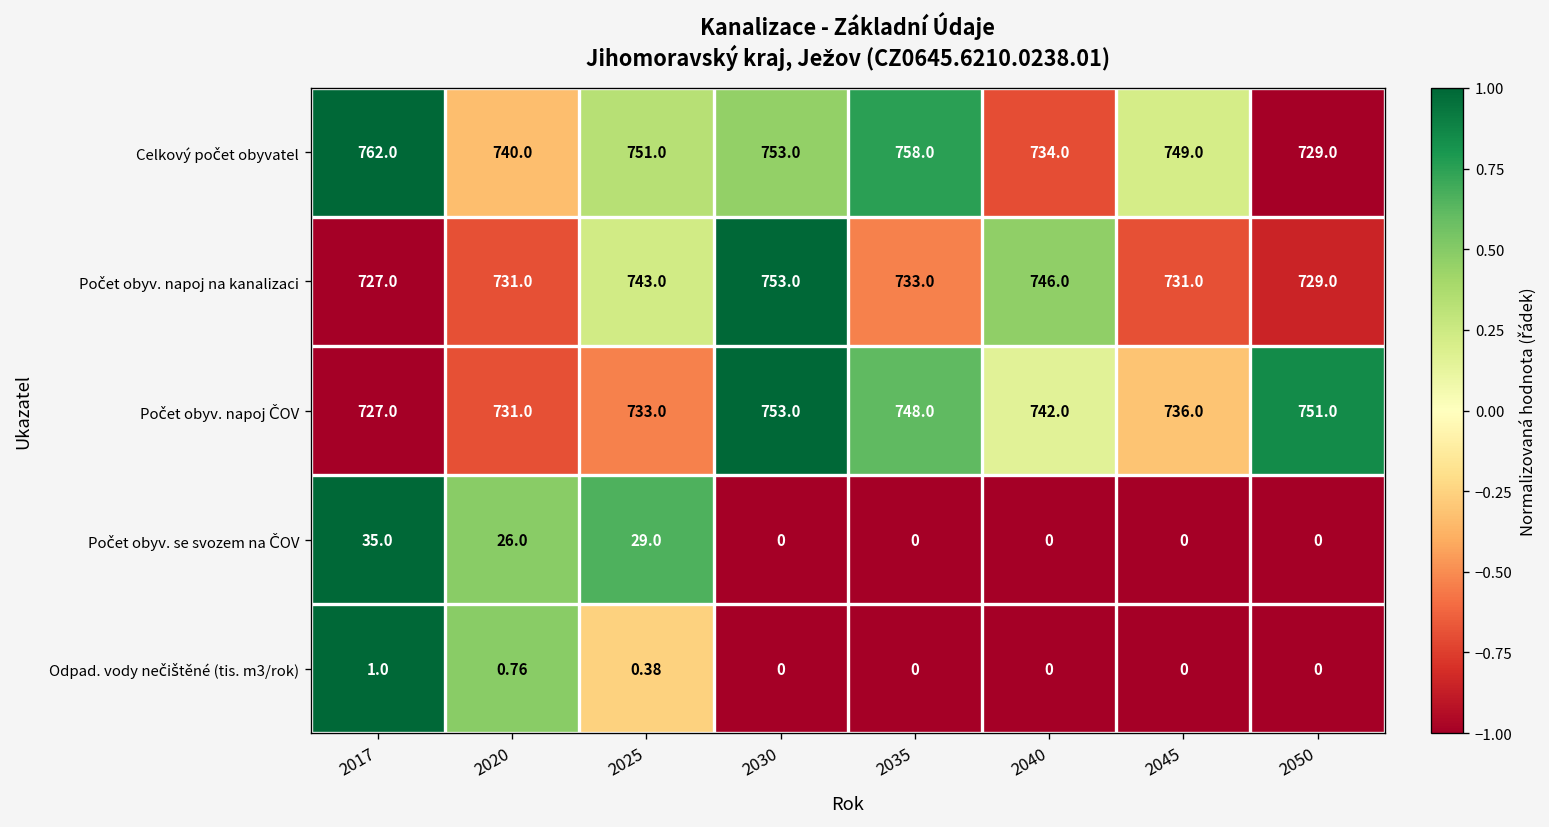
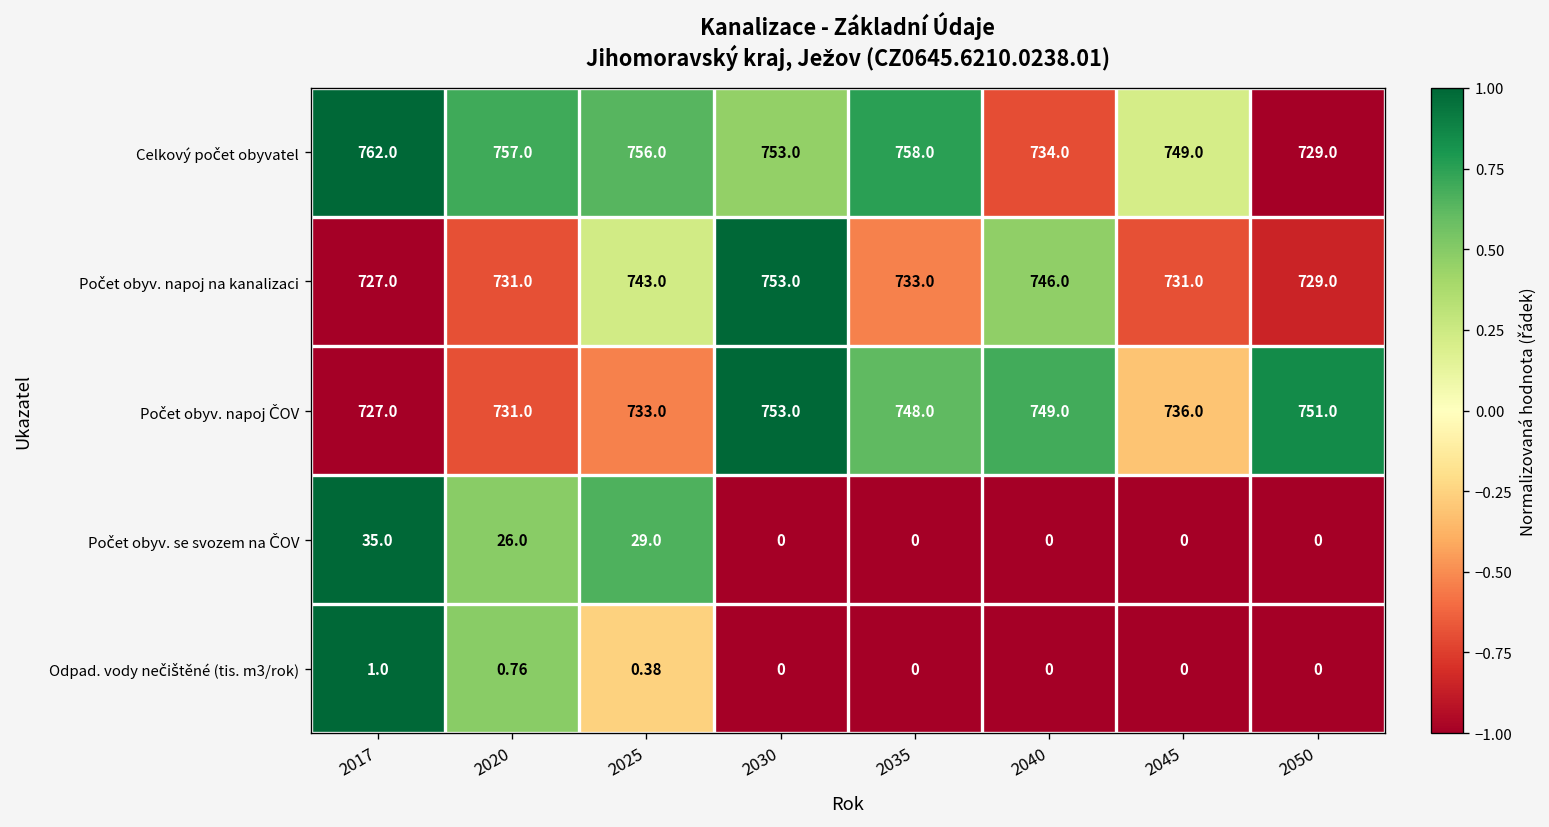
  {
    "Celkový počet obyvatel": {
      "2017": 762.0,
-     "2020": 740.0,
-     "2025": 751.0,
+     "2020": 757.0,
+     "2025": 756.0,
      "2030": 753.0,
      "2035": 758.0,
      "2040": 734.0,
      "2045": 749.0,
      "2050": 729.0
    },
    "Počet obyv. napoj na kanalizaci": {
      "2017": 727.0,
      "2020": 731.0,
      "2025": 743.0,
      "2030": 753.0,
      "2035": 733.0,
      "2040": 746.0,
      "2045": 731.0,
      "2050": 729.0
    },
    "Počet obyv. napoj ČOV": {
      "2017": 727.0,
      "2020": 731.0,
      "2025": 733.0,
      "2030": 753.0,
      "2035": 748.0,
-     "2040": 742.0,
+     "2040": 749.0,
      "2045": 736.0,
      "2050": 751.0
    },
    "Počet obyv. se svozem na ČOV": {
      "2017": 35.0,
      "2020": 26.0,
      "2025": 29.0,
      "2030": 0,
      "2035": 0,
      "2040": 0,
      "2045": 0,
      "2050": 0
    },
    "Odpad. vody nečištěné (tis. m3/rok)": {
      "2017": 1.0,
      "2020": 0.76,
      "2025": 0.38,
      "2030": 0,
      "2035": 0,
      "2040": 0,
      "2045": 0,
      "2050": 0
    }
  }
